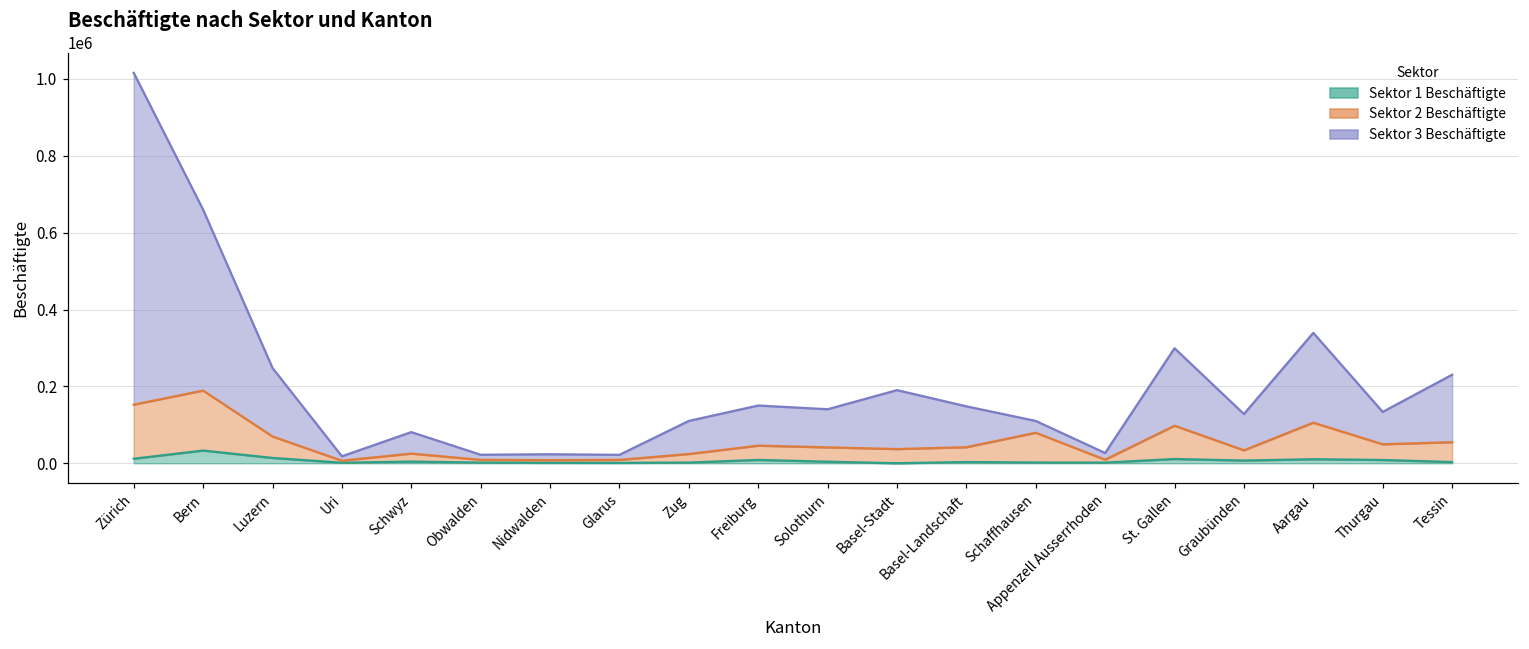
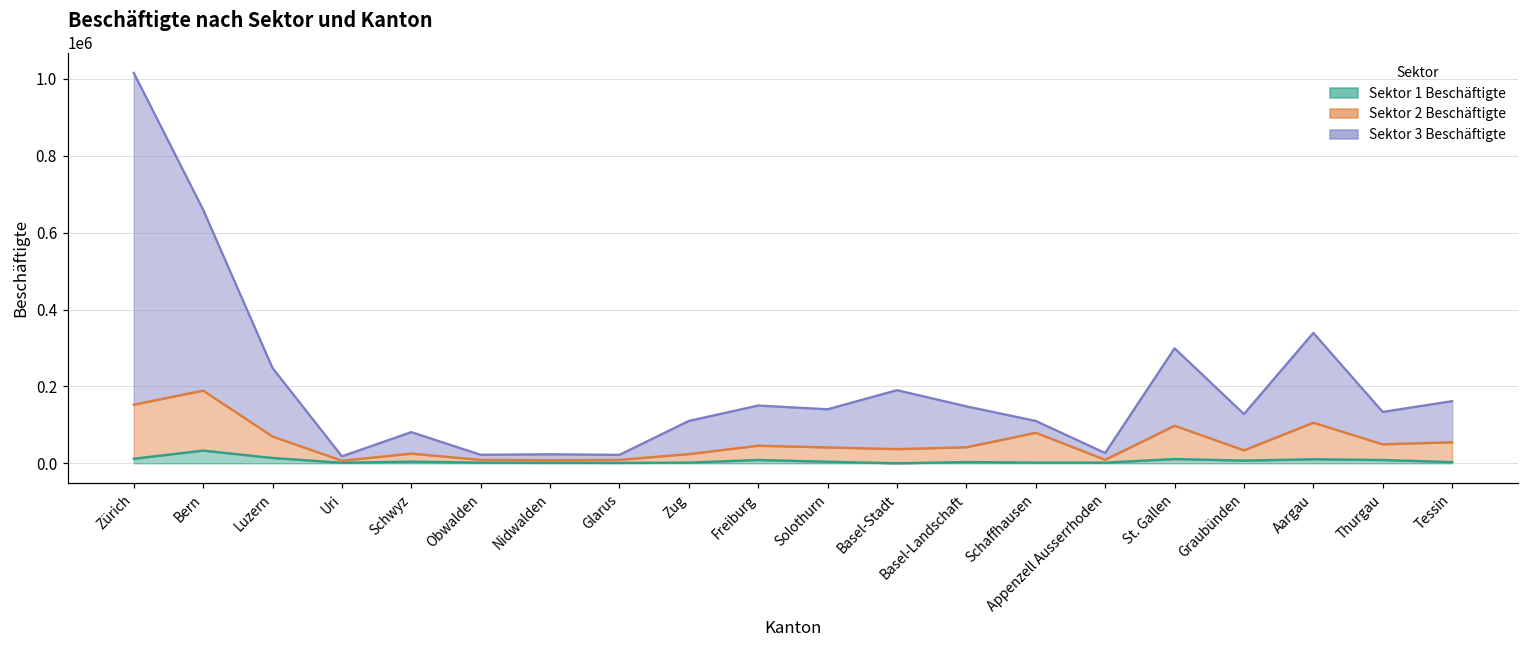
  {
    "Sektor 1 Beschäftigte": {
      "Zürich": 10000,
      "Bern": 30000,
      "Luzern": 10000,
      "Schwyz": 0,
      "Obwalden": 0,
      "Glarus": 0,
      "Zug": 0,
      "Freiburg": 10000,
      "Solothurn": 0,
      "Basel-Stadt": 0,
      "Basel-Landschaft": 0,
      "Schaffhausen": 0,
      "Appenzell Ausserrhoden": 0,
      "St. Gallen": 10000,
      "Graubünden": 10000,
      "Aargau": 10000,
      "Thurgau": 10000,
      "Tessin": 0
    },
    "Sektor 2 Beschäftigte": {
      "Zürich": 140000,
      "Bern": 160000,
      "Luzern": 60000,
      "Schwyz": 20000,
      "Obwalden": 10000,
      "Glarus": 10000,
      "Zug": 20000,
      "Freiburg": 40000,
      "Solothurn": 40000,
      "Basel-Stadt": 40000,
      "Basel-Landschaft": 40000,
      "Schaffhausen": 80000,
      "Appenzell Ausserrhoden": 10000,
      "St. Gallen": 90000,
      "Graubünden": 30000,
      "Aargau": 100000,
      "Thurgau": 40000,
      "Tessin": 50000
    },
    "Sektor 3 Beschäftigte": {
      "Zürich": 860000,
      "Bern": 470000,
      "Luzern": 180000,
      "Uri": 10000,
      "Schwyz": 60000,
      "Obwalden": 10000,
      "Nidwalden": 20000,
      "Glarus": 10000,
      "Zug": 90000,
      "Freiburg": 100000,
      "Solothurn": 100000,
      "Basel-Stadt": 150000,
      "Basel-Landschaft": 110000,
      "Schaffhausen": 30000,
      "Appenzell Ausserrhoden": 20000,
      "St. Gallen": 200000,
      "Graubünden": 90000,
      "Aargau": 230000,
      "Thurgau": 80000,
-     "Tessin": 180000
+     "Tessin": 110000
    }
  }
